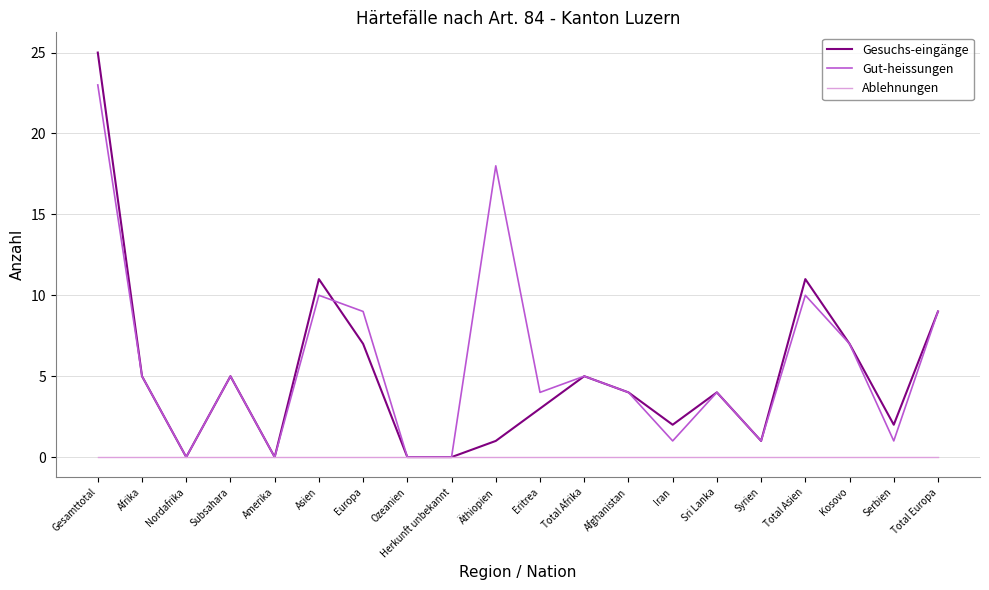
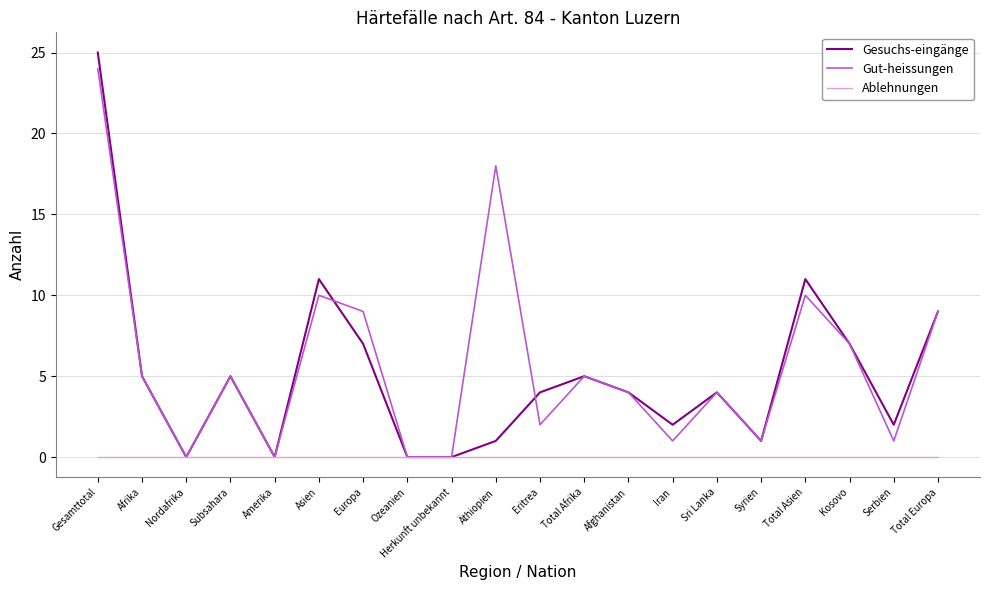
  {
    "Gesuchs-eingänge": {
      "Gesamttotal": 25,
      "Asien": 11,
      "Europa": 7,
      "Äthiopien": 1,
-     "Eritrea": 3,
+     "Eritrea": 4,
      "Iran": 2,
      "Total Asien": 11,
      "Serbien": 2
    },
    "Gut-heissungen": {
-     "Gesamttotal": 23,
+     "Gesamttotal": 24,
      "Asien": 10,
      "Europa": 9,
      "Äthiopien": 18,
-     "Eritrea": 4,
+     "Eritrea": 2,
      "Iran": 1,
      "Total Asien": 10,
      "Serbien": 1
    },
    "Ablehnungen": {
      "Gesamttotal": 0,
      "Afrika": 0,
      "Subsahara": 0,
      "Asien": 0,
      "Europa": 0,
      "Äthiopien": 0,
      "Eritrea": 0,
      "Total Afrika": 0,
      "Afghanistan": 0,
      "Iran": 0,
      "Sri Lanka": 0,
      "Syrien": 0,
      "Total Asien": 0,
      "Kosovo": 0,
      "Serbien": 0,
      "Total Europa": 0
    }
  }
